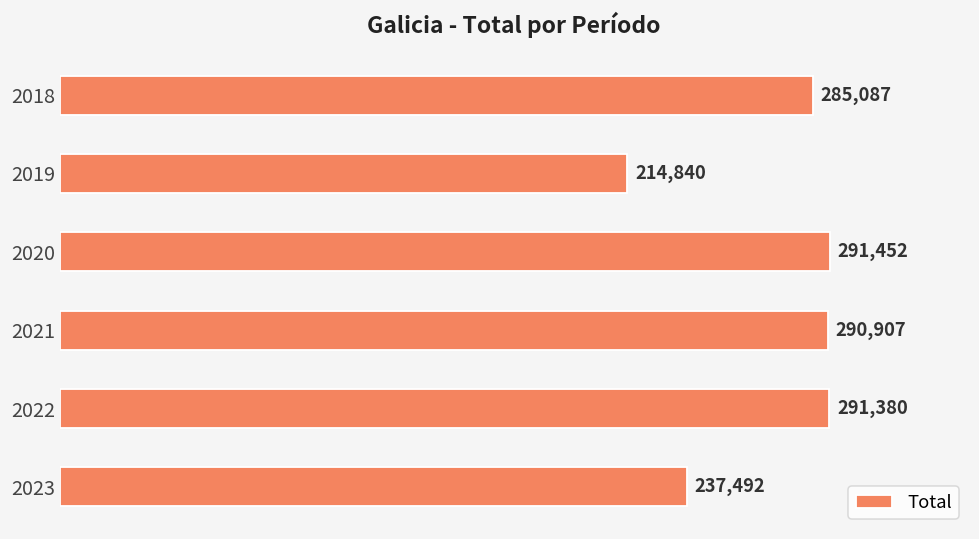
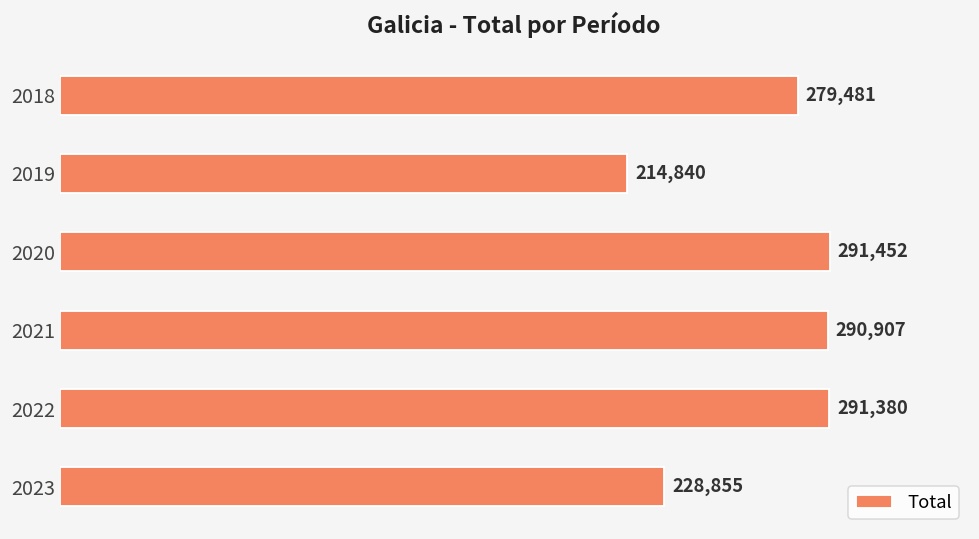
  {
-   "2018": "285,087",
+   "2018": "279,481",
    "2019": "214,840",
    "2020": "291,452",
    "2021": "290,907",
    "2022": "291,380",
-   "2023": "237,492"
+   "2023": "228,855"
  }
